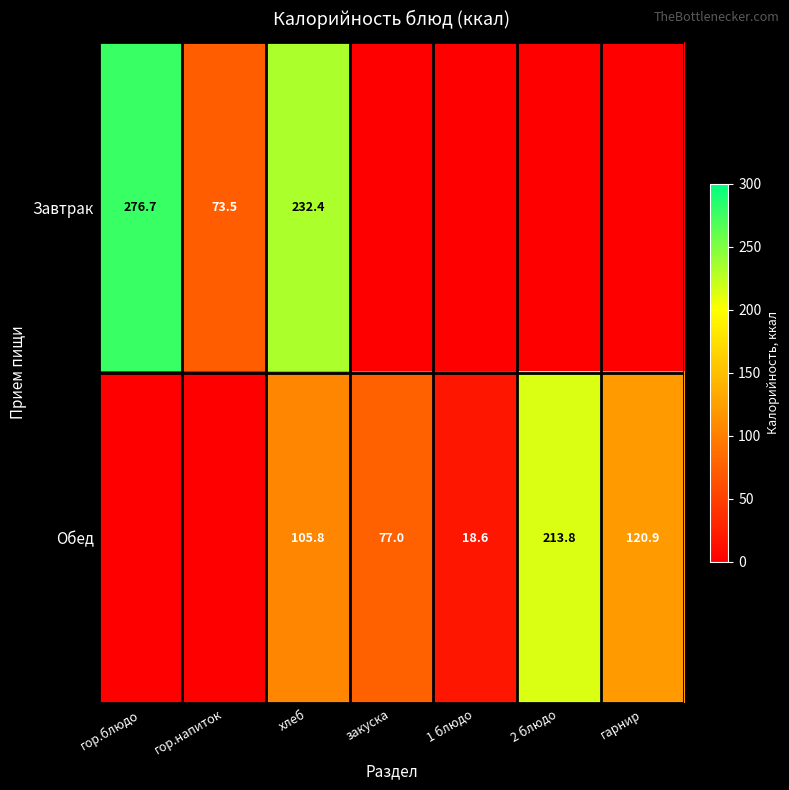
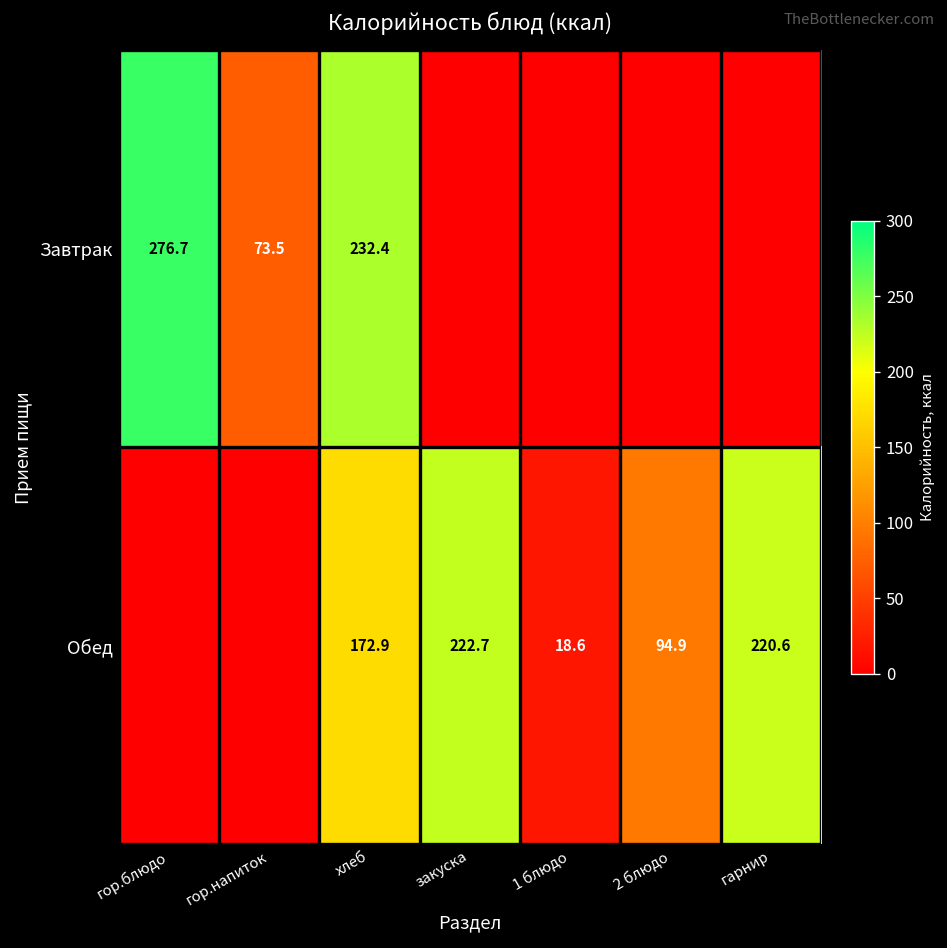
  {
    "Завтрак": {
      "гор.блюдо": 276.7,
      "гор.напиток": 73.5,
      "хлеб": 232.4
    },
    "Обед": {
-     "хлеб": 105.8,
-     "закуска": 77.0,
+     "хлеб": 172.9,
+     "закуска": 222.7,
      "1 блюдо": 18.6,
-     "2 блюдо": 213.8,
-     "гарнир": 120.9
+     "2 блюдо": 94.9,
+     "гарнир": 220.6
    }
  }
